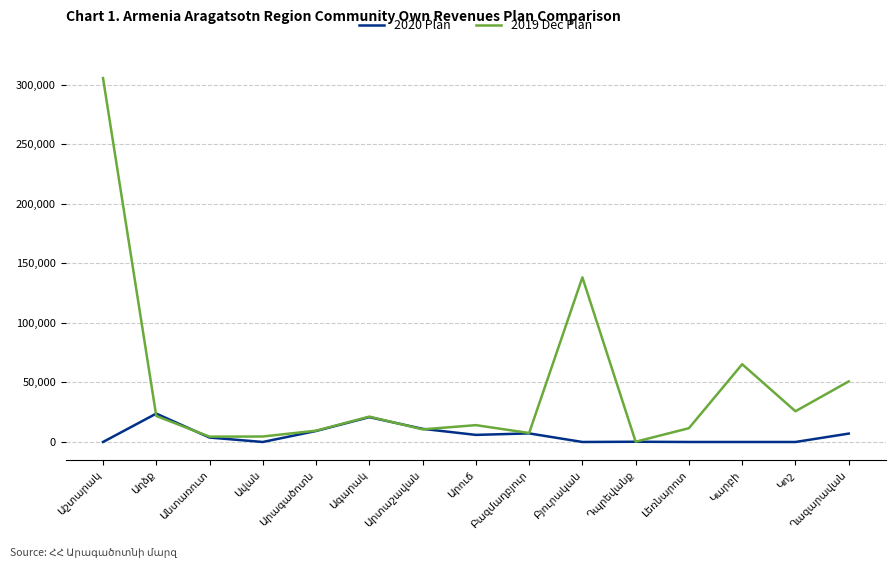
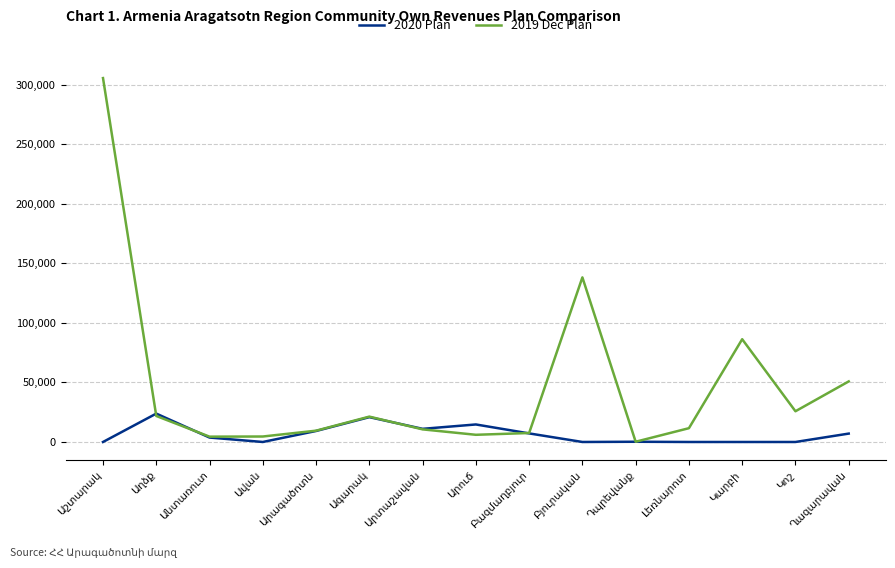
  {
    "2020 Plan": {
      "Աշտարակ": "0",
      "Ավան": "0",
-     "Արուճ": "6,000",
+     "Արուճ": "15,000",
      "Բյուրական": "0",
      "Լեռնարոտ": "0",
      "Կարբի": "0",
      "Կոշ": "0",
      "Ղազարավան": "7,000"
    },
    "2019 Dec Plan": {
      "Աշտարակ": "306,000",
      "Ավան": "5,000",
-     "Արուճ": "14,000",
+     "Արուճ": "6,000",
      "Բյուրական": "138,000",
      "Լեռնարոտ": "12,000",
-     "Կարբի": "65,000",
+     "Կարբի": "86,000",
      "Կոշ": "26,000",
      "Ղազարավան": "51,000"
    }
  }
